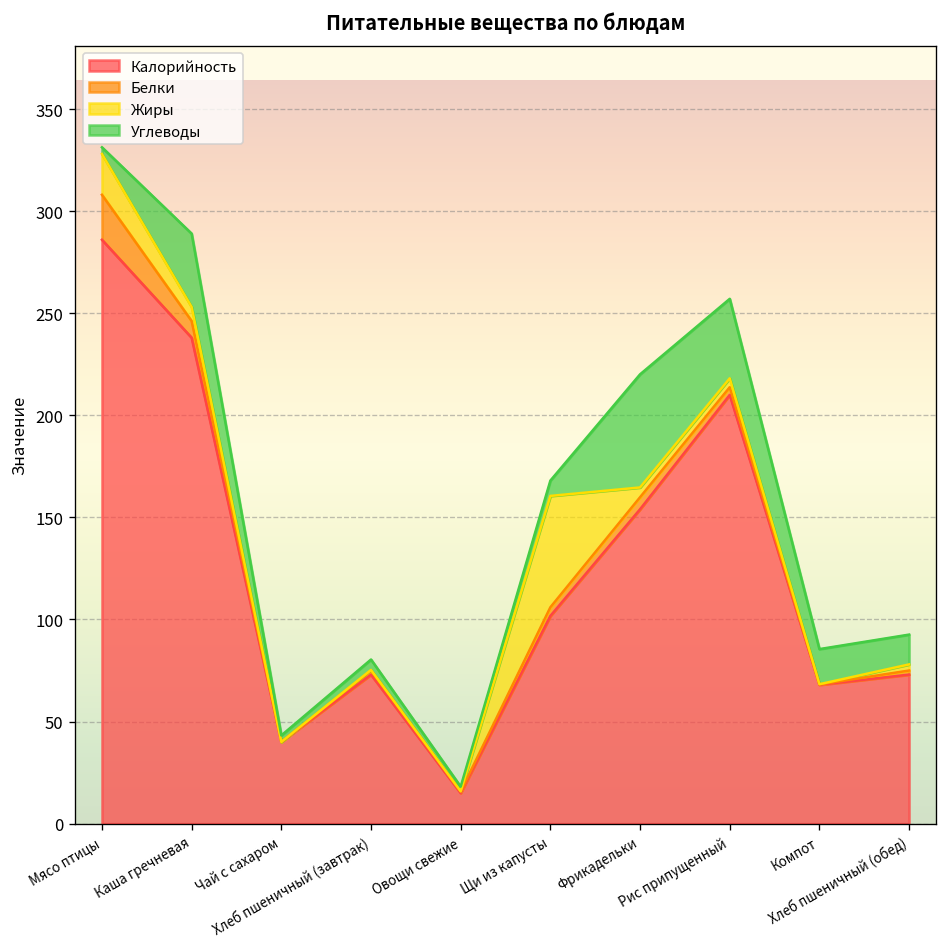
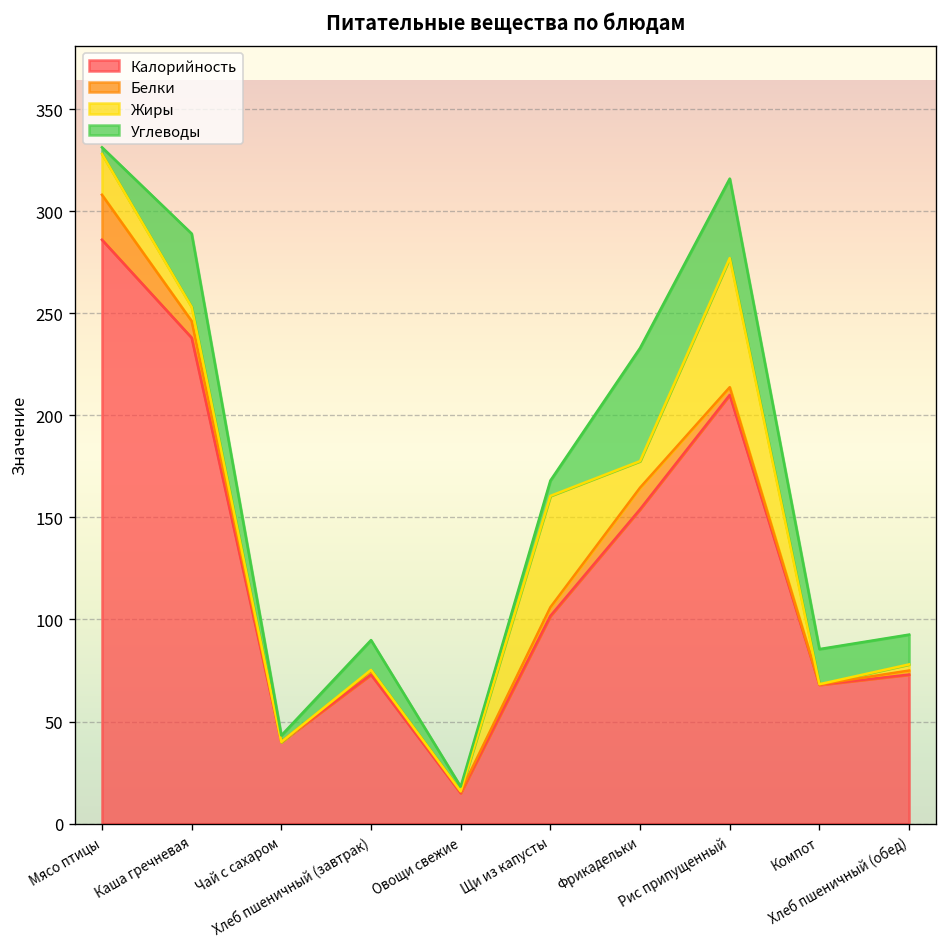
  {
    "Калорийность": {
      "Мясо птицы": 286,
      "Каша гречневая": 238,
      "Хлеб пшеничный (завтрак)": 73,
      "Щи из капусты": 102,
      "Фрикадельки": 154,
      "Рис припущенный": 210,
      "Хлеб пшеничный (обед)": 73
    },
    "Белки": {
      "Мясо птицы": 22,
      "Каша гречневая": 8,
      "Щи из капусты": 4,
-     "Фрикадельки": 6,
+     "Фрикадельки": 11,
      "Рис припущенный": 4,
      "Хлеб пшеничный (обед)": 2
    },
    "Жиры": {
      "Мясо птицы": 20,
      "Каша гречневая": 7,
      "Щи из капусты": 55,
-     "Фрикадельки": 5,
-     "Рис припущенный": 4,
+     "Фрикадельки": 13,
+     "Рис припущенный": 63,
      "Хлеб пшеничный (обед)": 3
    },
    "Углеводы": {
      "Каша гречневая": 36,
      "Чай с сахаром": 3,
-     "Хлеб пшеничный (завтрак)": 5,
+     "Хлеб пшеничный (завтрак)": 15,
      "Овощи свежие": 2,
      "Щи из капусты": 8,
      "Фрикадельки": 55,
      "Рис припущенный": 39,
      "Компот": 17,
      "Хлеб пшеничный (обед)": 15
    }
  }
